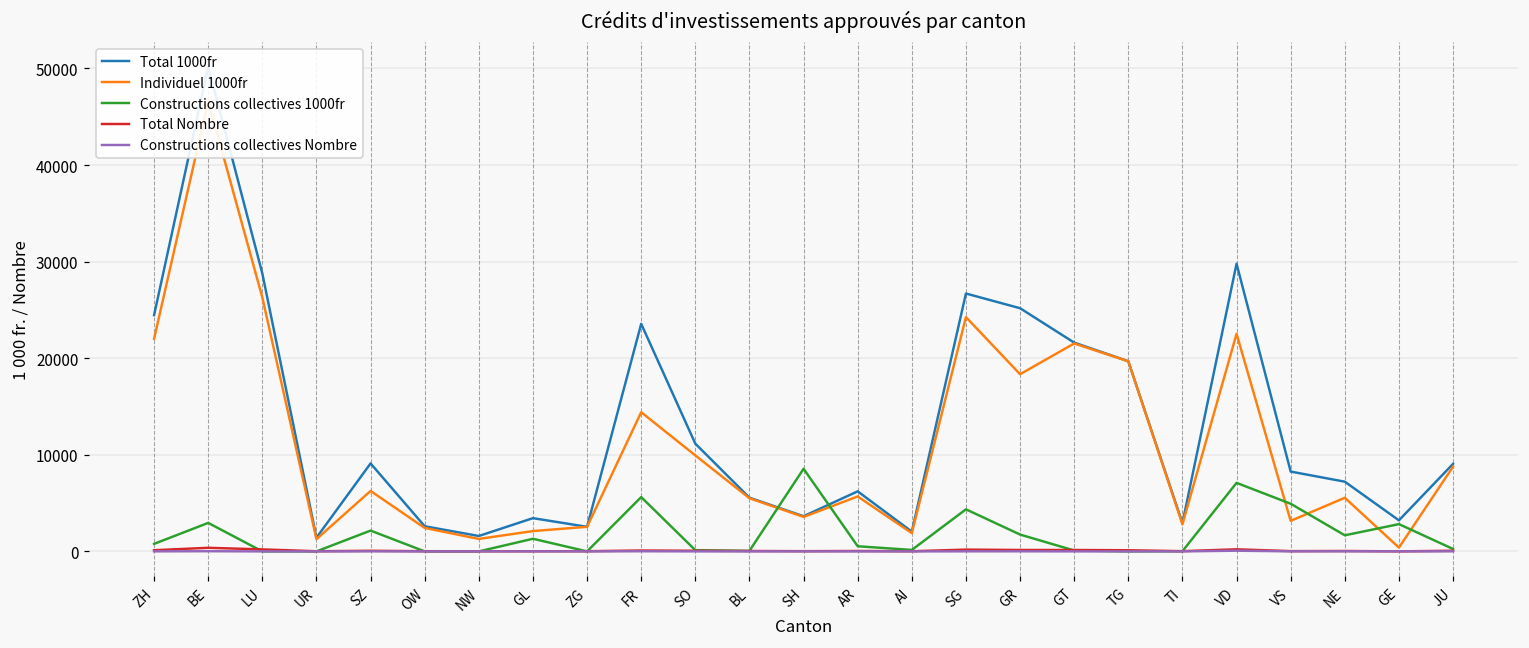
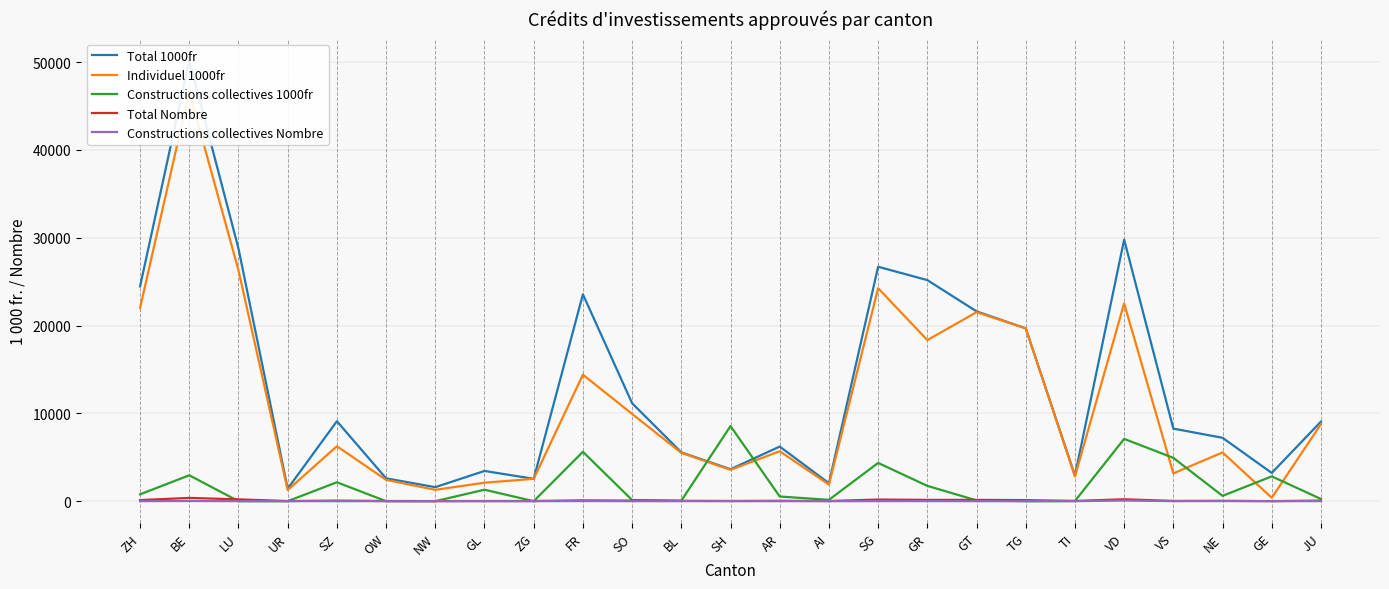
  {
    "Total 1000fr": {
      "ZH": 24000,
      "LU": 29000,
      "SZ": 9000,
      "NW": 2000,
      "GL": 3000,
      "FR": 24000,
      "SO": 11000,
      "AR": 6000,
      "SG": 27000,
      "GR": 25000,
      "VD": 30000,
      "VS": 8000,
      "NE": 7000,
      "GE": 3000
    },
    "Individuel 1000fr": {
      "ZH": 22000,
      "LU": 26000,
      "SZ": 6000,
      "NW": 1000,
      "GL": 2000,
      "FR": 14000,
      "SO": 10000,
      "AR": 6000,
      "SG": 24000,
      "GR": 18000,
      "VD": 23000,
      "VS": 3000,
      "NE": 6000,
      "GE": 0
    },
    "Constructions collectives 1000fr": {
      "ZH": 1000,
      "BE": 3000,
      "SZ": 2000,
      "GL": 1000,
      "FR": 6000,
      "SH": 9000,
      "AR": 1000,
      "SG": 4000,
      "GR": 2000,
      "VD": 7000,
      "VS": 5000,
-     "NE": 2000,
+     "NE": 1000,
      "GE": 3000
    },
    "Total Nombre": {
      "BE": 0
    },
    "Constructions collectives Nombre": {
      "BE": 0
    }
  }
